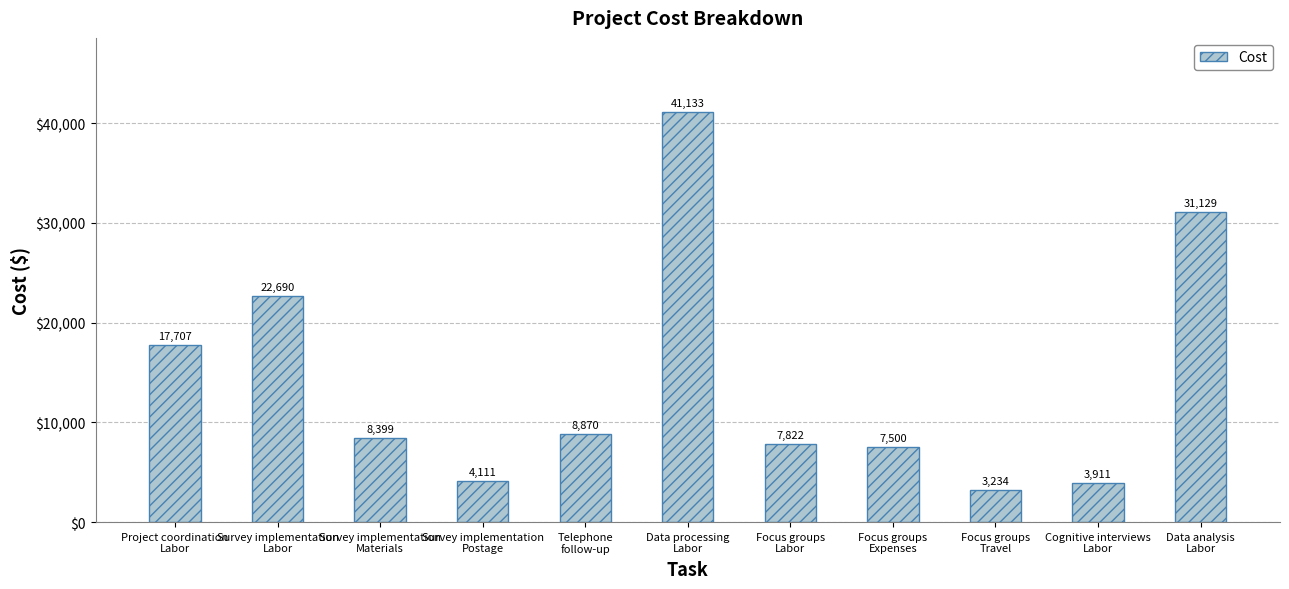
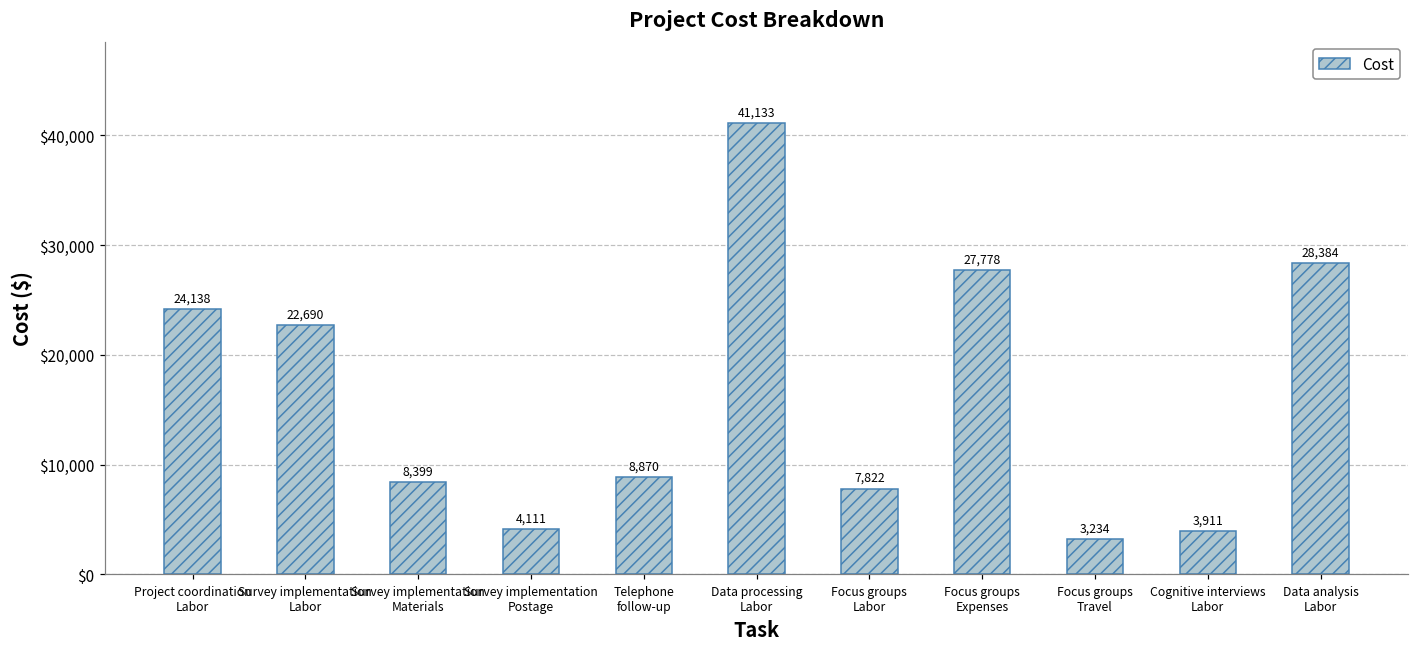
  {
-   "Project coordination Labor": "17,707",
+   "Project coordination Labor": "24,138",
    "Telephone follow-up": "8,870",
    "Data processing Labor": "41,133",
    "Focus groups Labor": "7,822",
-   "Focus groups Expenses": "7,500",
+   "Focus groups Expenses": "27,778",
    "Focus groups Travel": "3,234",
    "Cognitive interviews Labor": "3,911",
-   "Data analysis Labor": "31,129"
+   "Data analysis Labor": "28,384"
  }
